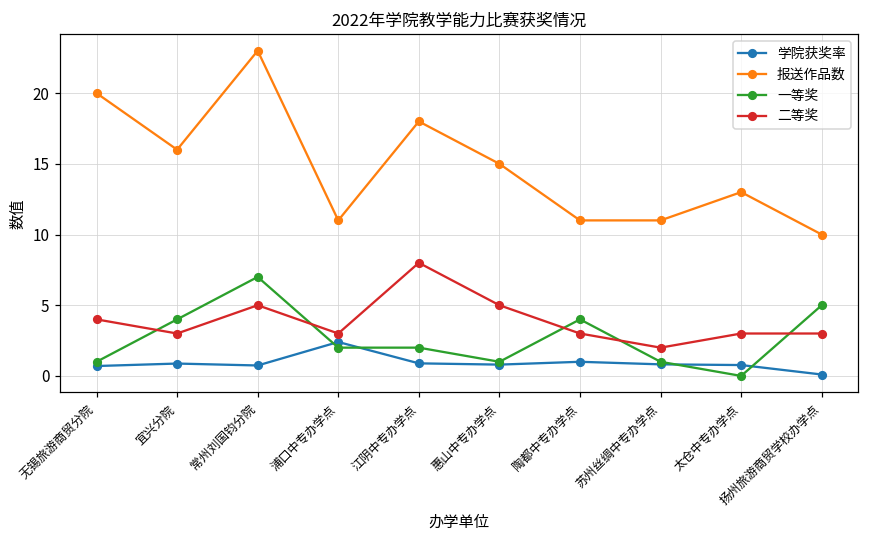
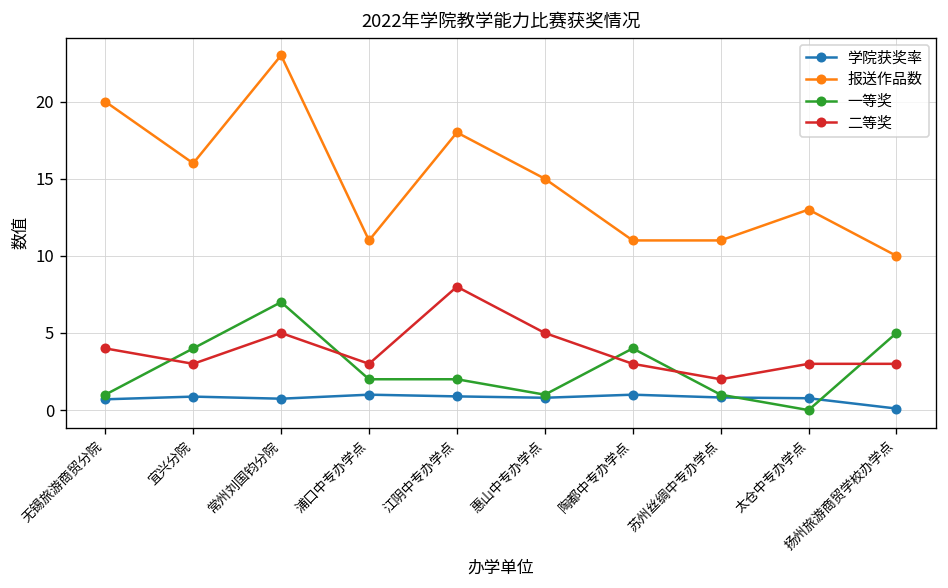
  {
    "学院获奖率": {
      "无锡旅游商贸分院": 0.7,
      "宜兴分院": 0.9,
      "常州刘国钧分院": 0.7,
-     "浦口中专办学点": 2.4,
+     "浦口中专办学点": 1.0,
      "江阴中专办学点": 0.9,
      "惠山中专办学点": 0.8,
      "陶都中专办学点": 1.0,
      "太仓中专办学点": 0.8,
      "扬州旅游商贸学校办学点": 0.1
    },
    "报送作品数": {
      "无锡旅游商贸分院": 20.0,
      "宜兴分院": 16.0,
      "常州刘国钧分院": 23.0,
      "浦口中专办学点": 11.0,
      "江阴中专办学点": 18.0,
      "惠山中专办学点": 15.0,
      "陶都中专办学点": 11.0,
      "苏州丝绸中专办学点": 11.0,
      "太仓中专办学点": 13.0,
      "扬州旅游商贸学校办学点": 10.0
    },
    "一等奖": {
      "无锡旅游商贸分院": 1.0,
      "宜兴分院": 4.0,
      "常州刘国钧分院": 7.0,
      "浦口中专办学点": 2.0,
      "江阴中专办学点": 2.0,
      "惠山中专办学点": 1.0,
      "陶都中专办学点": 4.0,
      "太仓中专办学点": 0.0,
      "扬州旅游商贸学校办学点": 5.0
    },
    "二等奖": {
      "无锡旅游商贸分院": 4.0,
      "宜兴分院": 3.0,
      "常州刘国钧分院": 5.0,
      "浦口中专办学点": 3.0,
      "江阴中专办学点": 8.0,
      "惠山中专办学点": 5.0,
      "陶都中专办学点": 3.0,
      "苏州丝绸中专办学点": 2.0,
      "太仓中专办学点": 3.0,
      "扬州旅游商贸学校办学点": 3.0
    }
  }
